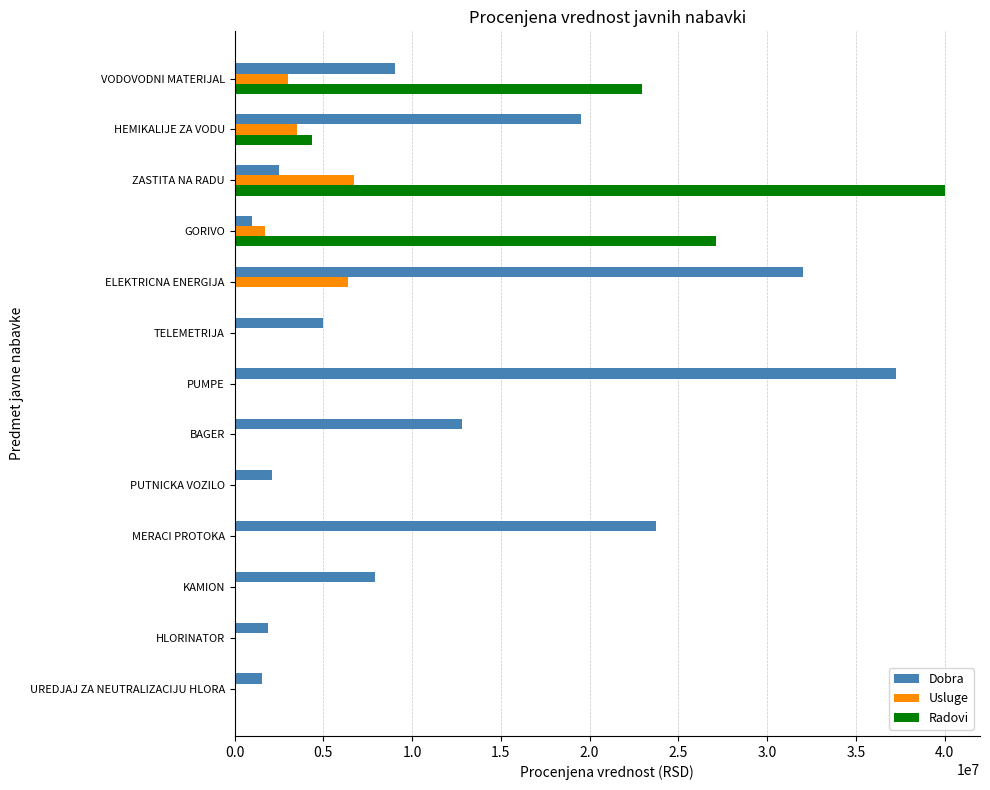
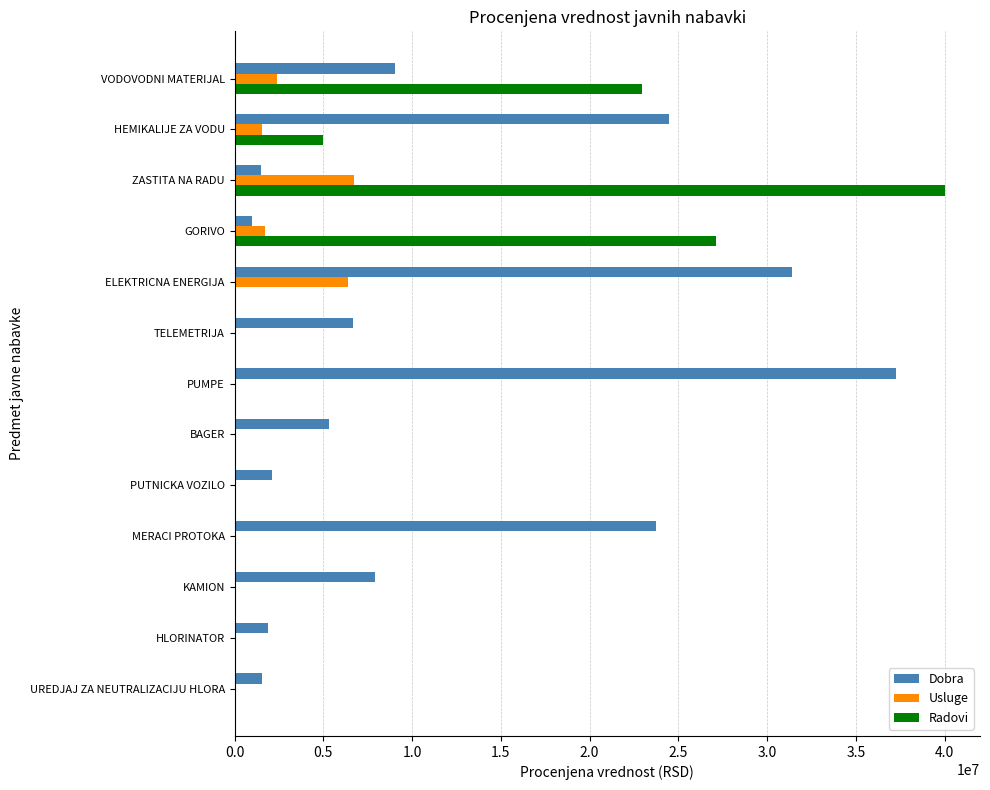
  {
    "Dobra": {
      "VODOVODNI MATERIJAL": 9000000,
-     "HEMIKALIJE ZA VODU": 19500000,
-     "ZASTITA NA RADU": 2500000,
+     "HEMIKALIJE ZA VODU": 24500000,
+     "ZASTITA NA RADU": 1500000,
      "GORIVO": 1000000,
-     "ELEKTRICNA ENERGIJA": 32000000,
-     "TELEMETRIJA": 5000000,
+     "ELEKTRICNA ENERGIJA": 31400000,
+     "TELEMETRIJA": 6700000,
      "PUMPE": 37300000,
-     "BAGER": 12800000,
+     "BAGER": 5300000,
      "PUTNICKA VOZILO": 2100000,
      "MERACI PROTOKA": 23700000,
      "KAMION": 7900000,
      "HLORINATOR": 1900000,
      "UREDJAJ ZA NEUTRALIZACIJU HLORA": 1500000
    },
    "Usluge": {
-     "VODOVODNI MATERIJAL": 3000000,
-     "HEMIKALIJE ZA VODU": 3500000,
+     "VODOVODNI MATERIJAL": 2400000,
+     "HEMIKALIJE ZA VODU": 1500000,
      "ZASTITA NA RADU": 6700000,
      "GORIVO": 1700000,
      "ELEKTRICNA ENERGIJA": 6400000,
      "TELEMETRIJA": 0,
      "PUMPE": 0,
      "BAGER": 0,
      "PUTNICKA VOZILO": 0,
      "MERACI PROTOKA": 0,
      "KAMION": 0,
      "HLORINATOR": 0,
      "UREDJAJ ZA NEUTRALIZACIJU HLORA": 0
    },
    "Radovi": {
      "VODOVODNI MATERIJAL": 23000000,
-     "HEMIKALIJE ZA VODU": 4400000,
+     "HEMIKALIJE ZA VODU": 5000000,
      "ZASTITA NA RADU": 40000000,
      "GORIVO": 27100000,
      "ELEKTRICNA ENERGIJA": 0,
      "TELEMETRIJA": 0,
      "PUMPE": 0,
      "BAGER": 0,
      "PUTNICKA VOZILO": 0,
      "MERACI PROTOKA": 0,
      "KAMION": 0,
      "HLORINATOR": 0,
      "UREDJAJ ZA NEUTRALIZACIJU HLORA": 0
    }
  }
